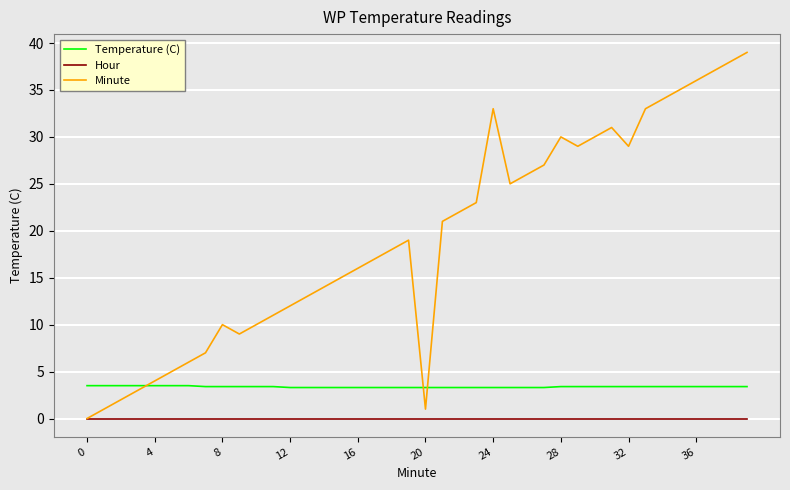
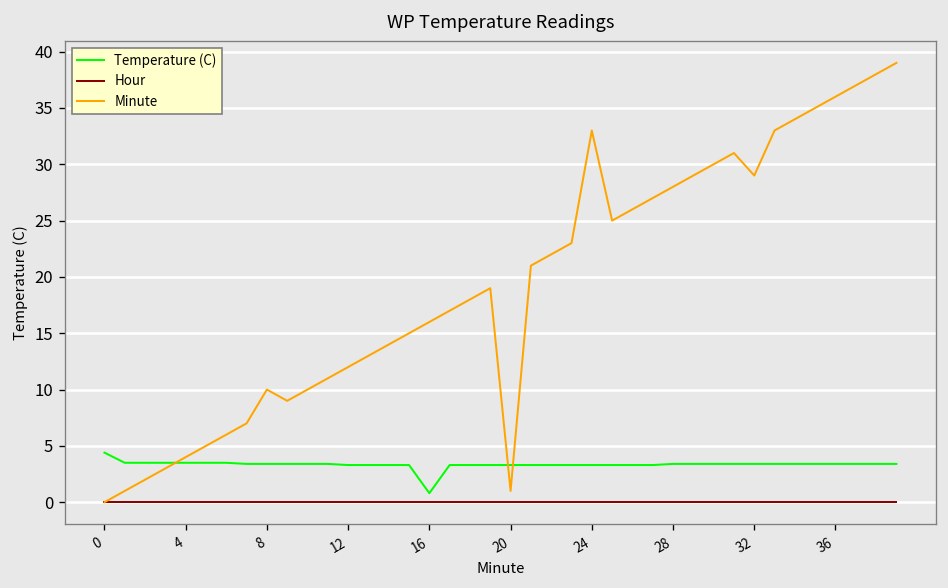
  {
    "Temperature (C)": {
-     "0": 3.5,
+     "0": 4.4,
      "4": 4,
      "8": 3,
      "12": 3,
-     "16": 3,
+     "16": 1,
      "20": 3,
      "24": 3,
      "28": 3,
      "32": 3,
      "36": 3
    },
    "Hour": {
      "4": 0,
      "8": 0,
      "12": 0,
      "16": 0,
      "20": 0,
      "24": 0,
      "28": 0,
      "32": 0,
      "36": 0
    },
    "Minute": {
      "4": 4,
      "8": 10,
      "12": 12,
      "16": 16,
      "20": 1,
      "24": 33,
-     "28": 30,
+     "28": 28,
      "32": 29,
      "36": 36
    }
  }
